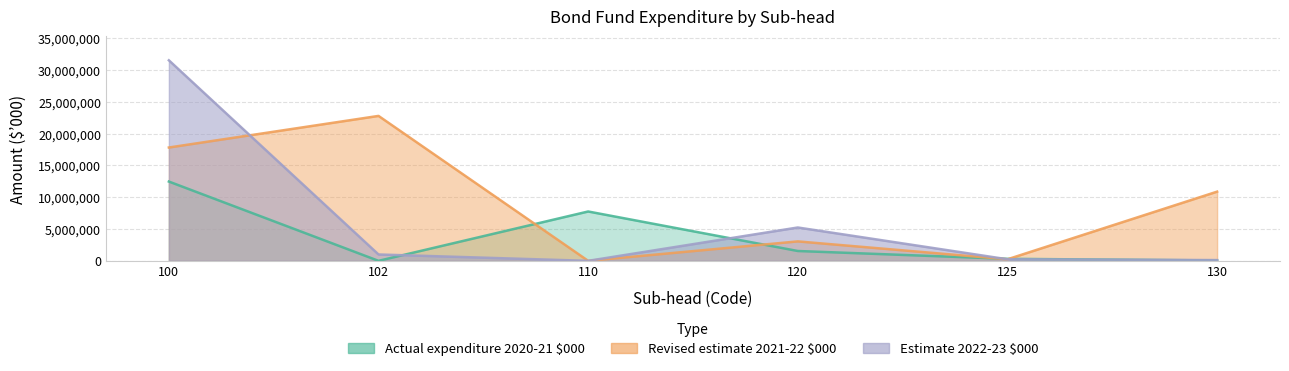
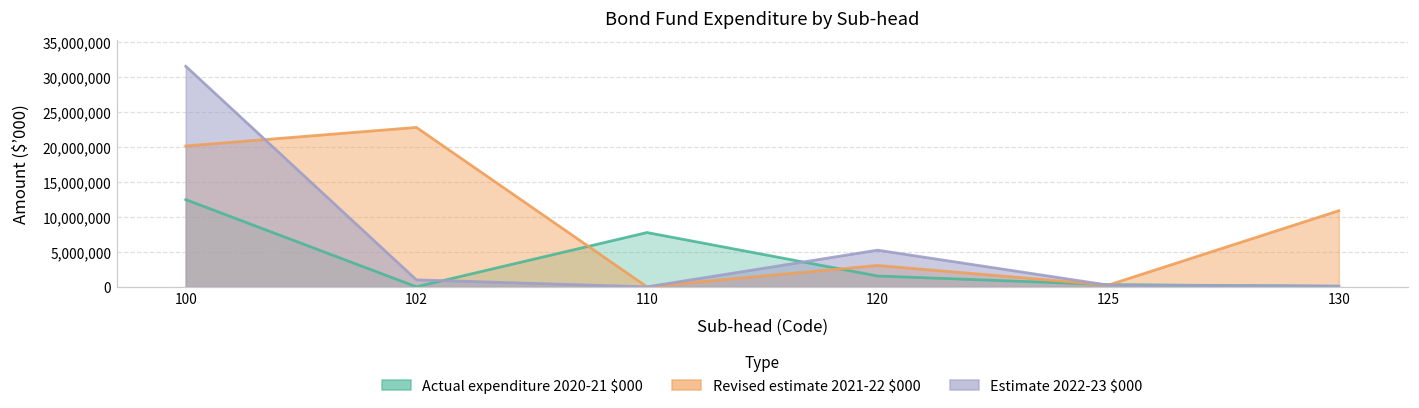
  {
    "Revised estimate 2021-22 $000": {
-     "100": "18,000,000",
+     "100": "20,000,000",
      "102": "23,000,000",
      "120": "3,000,000",
      "130": "11,000,000"
    }
  }
